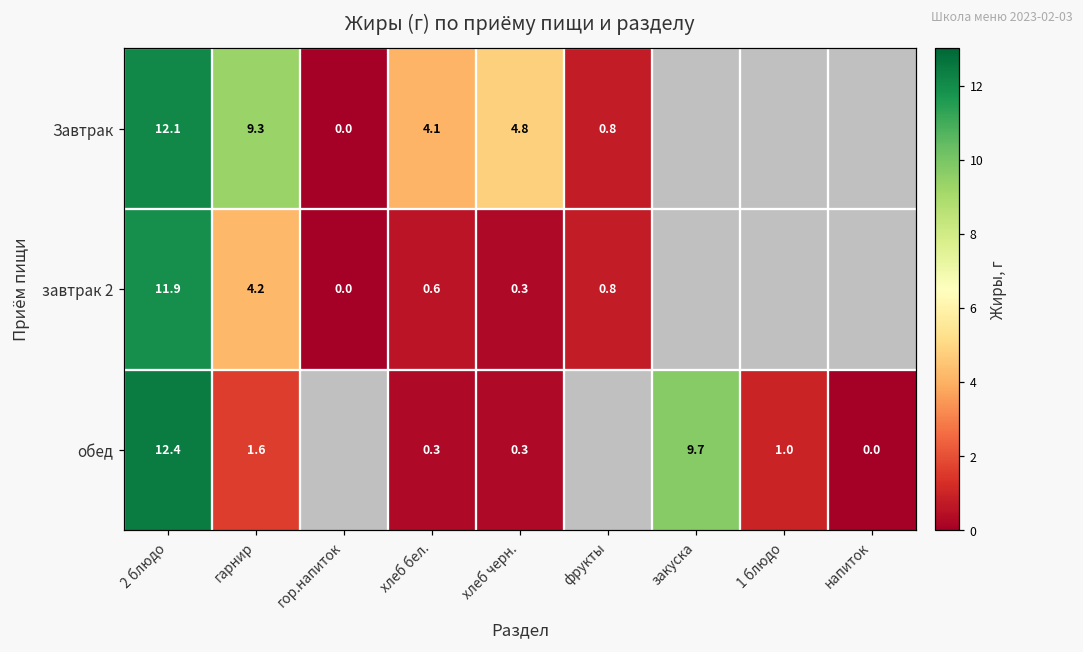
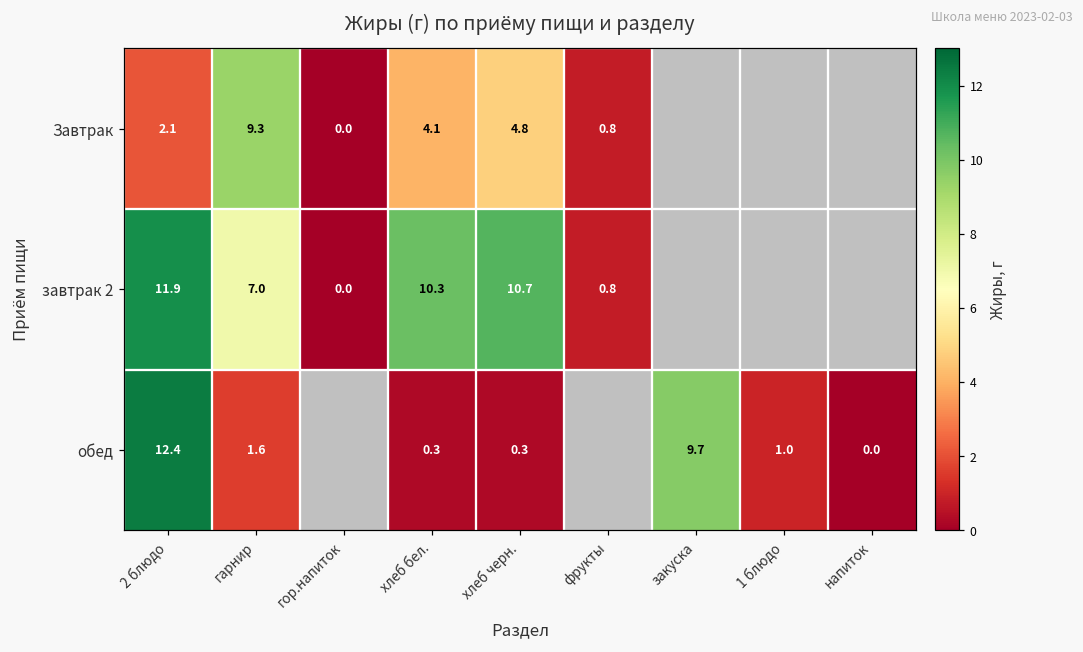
  {
    "Завтрак": {
-     "2 блюдо": 12.1,
+     "2 блюдо": 2.1,
      "гарнир": 9.3,
      "гор.напиток": 0.0,
      "хлеб бел.": 4.1,
      "хлеб черн.": 4.8,
      "фрукты": 0.8
    },
    "завтрак 2": {
      "2 блюдо": 11.9,
-     "гарнир": 4.2,
+     "гарнир": 7.0,
      "гор.напиток": 0.0,
-     "хлеб бел.": 0.6,
-     "хлеб черн.": 0.3,
+     "хлеб бел.": 10.3,
+     "хлеб черн.": 10.7,
      "фрукты": 0.8
    },
    "обед": {
      "2 блюдо": 12.4,
      "гарнир": 1.6,
      "хлеб бел.": 0.3,
      "хлеб черн.": 0.3,
      "закуска": 9.7,
      "1 блюдо": 1.0,
      "напиток": 0.0
    }
  }
